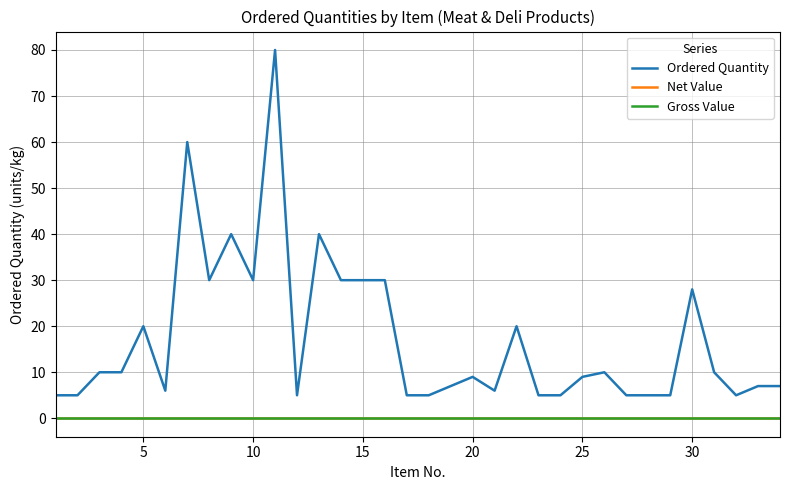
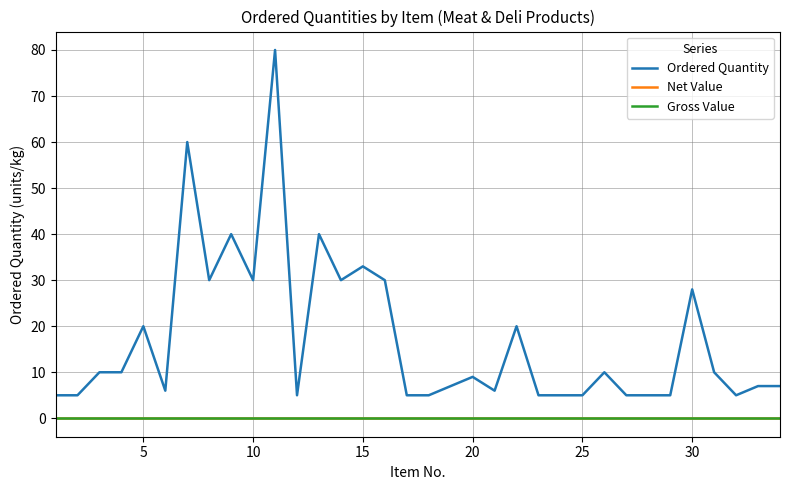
  {
    "Ordered Quantity": {
      "5": 20,
      "10": 30,
-     "15": 30,
+     "15": 33,
      "20": 9,
-     "25": 9,
+     "25": 5,
      "30": 28
    },
    "Gross Value": {
      "5": 0,
      "10": 0,
      "15": 0,
      "20": 0,
      "25": 0,
      "30": 0
    }
  }
